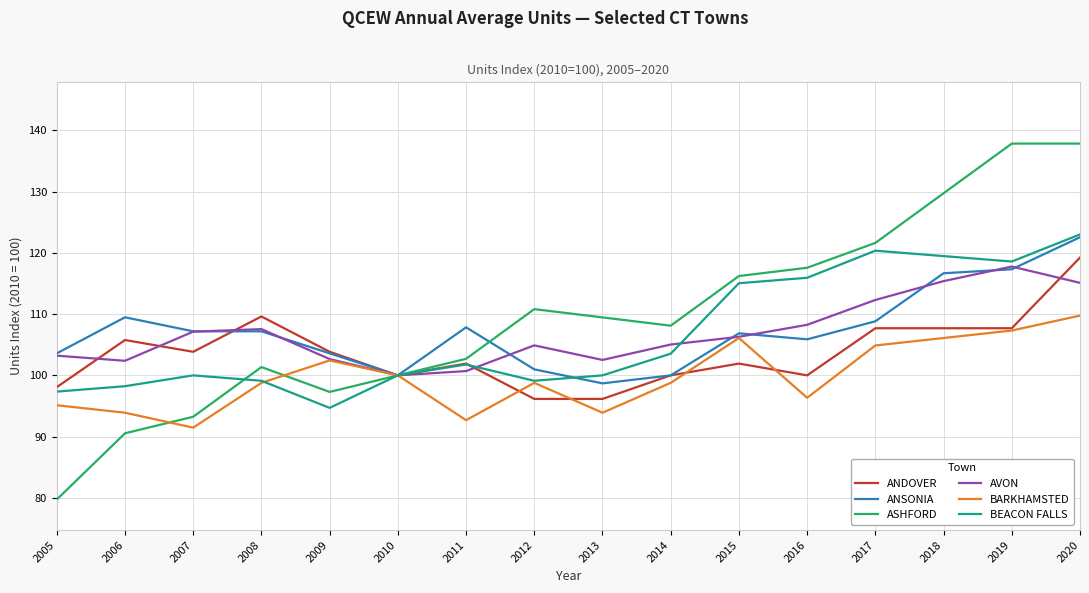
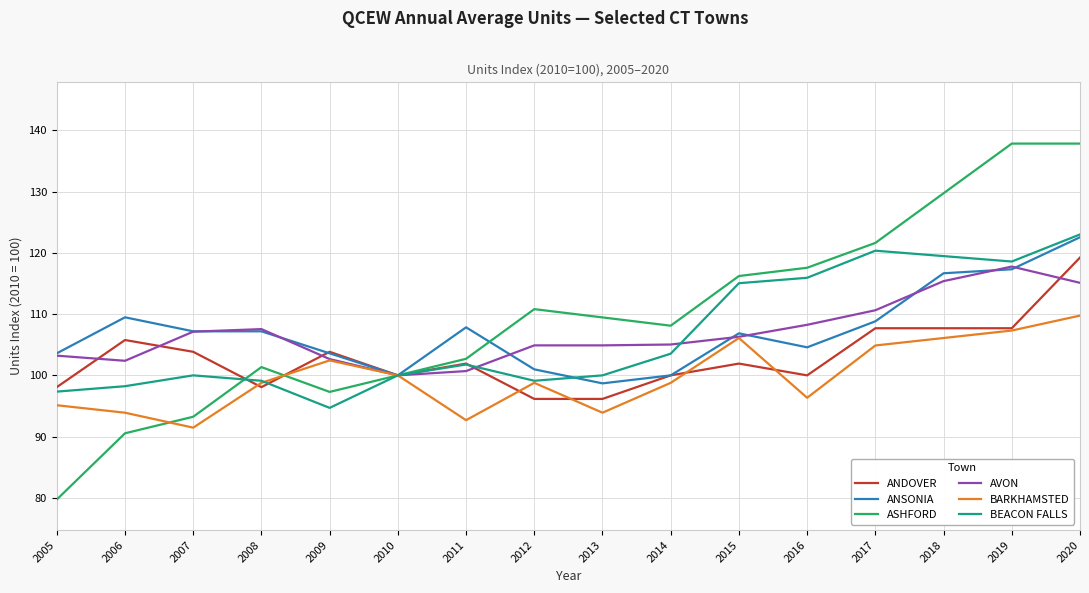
  {
    "ANDOVER": {
      "2005": 98,
      "2006": 106,
      "2007": 104,
-     "2008": 110,
+     "2008": 98,
      "2012": 96,
      "2013": 96,
      "2015": 102,
      "2016": 100,
      "2017": 108,
      "2018": 108,
      "2020": 119
    },
    "ANSONIA": {
      "2006": 109,
      "2011": 108,
      "2012": 101,
      "2013": 99,
      "2015": 107,
-     "2016": 106,
+     "2016": 105,
      "2017": 109,
      "2018": 117,
      "2019": 117,
      "2020": 123
    },
    "AVON": {
      "2006": 102,
      "2011": 101,
      "2012": 105,
-     "2013": 103,
+     "2013": 105,
      "2014": 105,
      "2016": 108,
-     "2017": 112,
+     "2017": 111,
      "2018": 115,
      "2019": 118,
      "2020": 115
    },
    "BARKHAMSTED": {
      "2005": 95,
      "2006": 94,
      "2007": 91,
      "2011": 93,
      "2013": 94,
      "2014": 99,
      "2016": 96,
      "2017": 105,
      "2018": 106,
      "2020": 110
    }
  }
